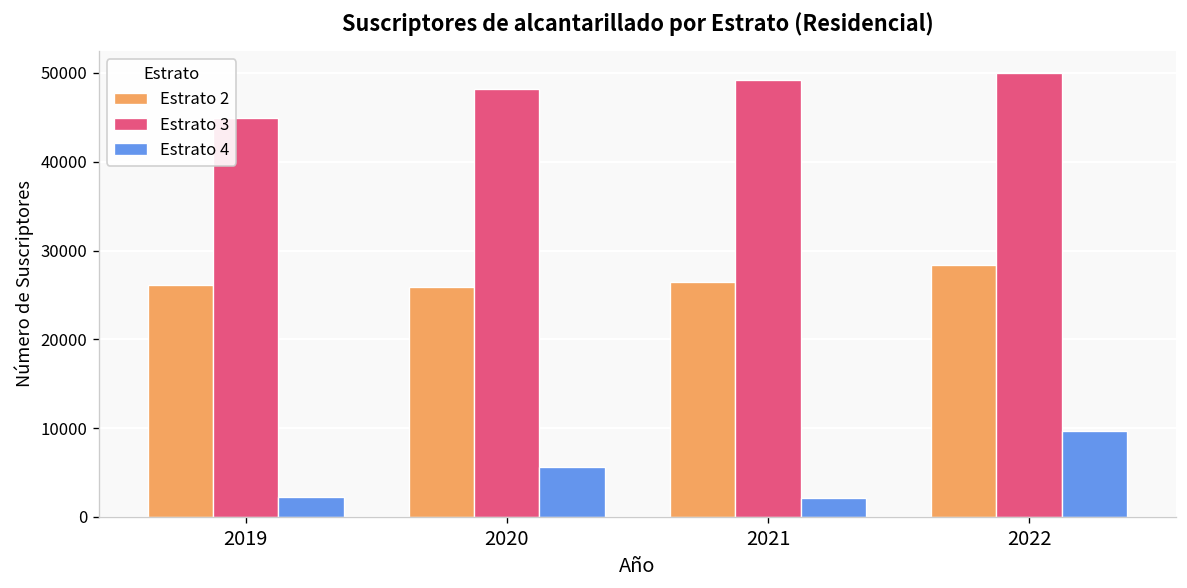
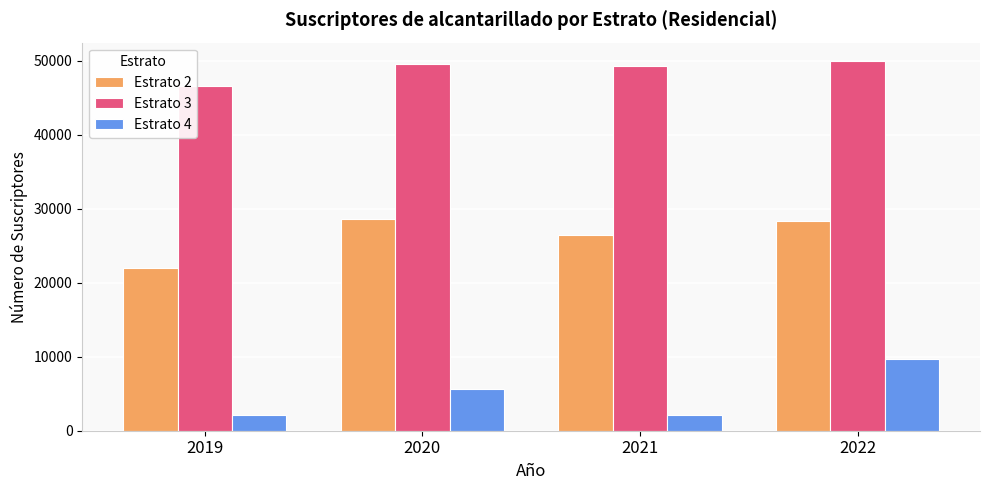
  {
    "Estrato 2": {
-     "2019": 26000,
-     "2020": 26000,
+     "2019": 22000,
+     "2020": 29000,
      "2021": 26000,
      "2022": 28000
    },
    "Estrato 3": {
-     "2019": 45000,
-     "2020": 48000,
+     "2019": 47000,
+     "2020": 50000,
      "2021": 49000,
      "2022": 50000
    },
    "Estrato 4": {
      "2019": 2000,
      "2020": 6000,
      "2021": 2000,
      "2022": 10000
    }
  }
